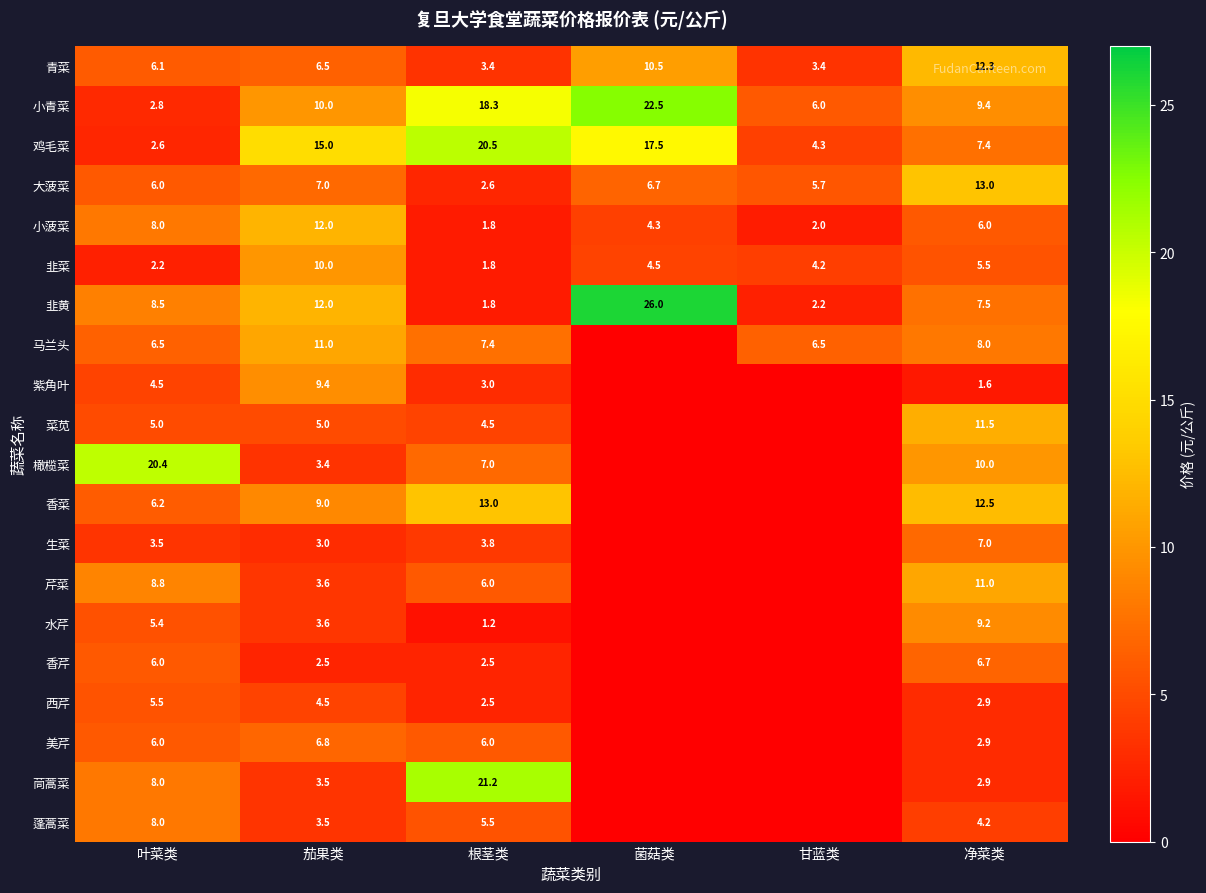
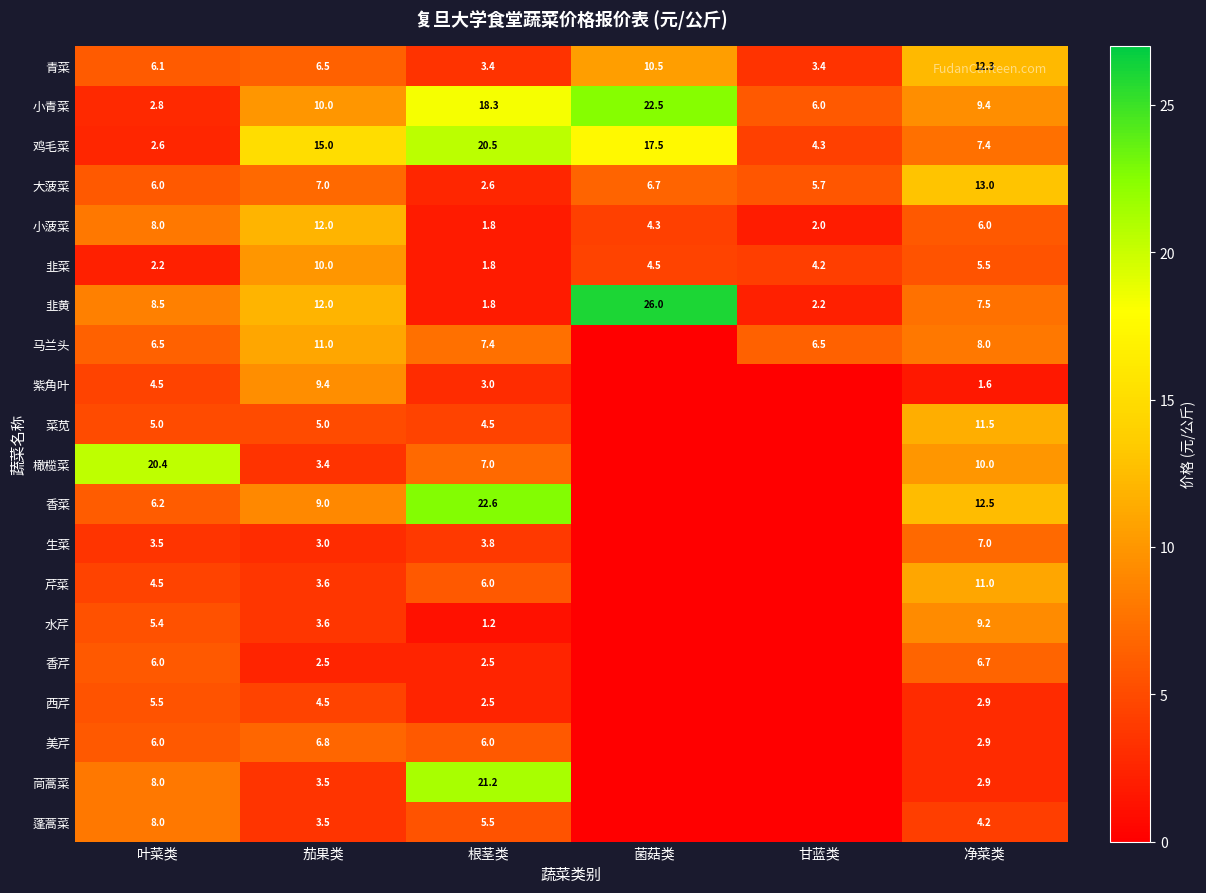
  {
    "青菜": {
      "叶菜类": 6.1,
      "茄果类": 6.5,
      "根茎类": 3.4,
      "菌菇类": 10.5,
      "甘蓝类": 3.4
    },
    "小青菜": {
      "叶菜类": 2.8,
      "茄果类": 10.0,
      "根茎类": 18.3,
      "菌菇类": 22.5,
      "甘蓝类": 6.0,
      "净菜类": 9.4
    },
    "鸡毛菜": {
      "叶菜类": 2.6,
      "茄果类": 15.0,
      "根茎类": 20.5,
      "菌菇类": 17.5,
      "甘蓝类": 4.3,
      "净菜类": 7.4
    },
    "大菠菜": {
      "叶菜类": 6.0,
      "茄果类": 7.0,
      "根茎类": 2.6,
      "菌菇类": 6.7,
      "甘蓝类": 5.7,
      "净菜类": 13.0
    },
    "小菠菜": {
      "叶菜类": 8.0,
      "茄果类": 12.0,
      "根茎类": 1.8,
      "菌菇类": 4.3,
      "甘蓝类": 2.0,
      "净菜类": 6.0
    },
    "韭菜": {
      "叶菜类": 2.2,
      "茄果类": 10.0,
      "根茎类": 1.8,
      "菌菇类": 4.5,
      "甘蓝类": 4.2,
      "净菜类": 5.5
    },
    "韭黄": {
      "叶菜类": 8.5,
      "茄果类": 12.0,
      "根茎类": 1.8,
      "菌菇类": 26.0,
      "甘蓝类": 2.2,
      "净菜类": 7.5
    },
    "马兰头": {
      "叶菜类": 6.5,
      "茄果类": 11.0,
      "根茎类": 7.4,
      "甘蓝类": 6.5,
      "净菜类": 8.0
    },
    "紫角叶": {
      "叶菜类": 4.5,
      "茄果类": 9.4,
      "根茎类": 3.0,
      "净菜类": 1.6
    },
    "菜苋": {
      "叶菜类": 5.0,
      "茄果类": 5.0,
      "根茎类": 4.5,
      "净菜类": 11.5
    },
    "橄榄菜": {
      "叶菜类": 20.4,
      "茄果类": 3.4,
      "根茎类": 7.0,
      "净菜类": 10.0
    },
    "香菜": {
      "叶菜类": 6.2,
      "茄果类": 9.0,
-     "根茎类": 13.0,
+     "根茎类": 22.6,
      "净菜类": 12.5
    },
    "生菜": {
      "叶菜类": 3.5,
      "茄果类": 3.0,
      "根茎类": 3.8,
      "净菜类": 7.0
    },
    "芹菜": {
-     "叶菜类": 8.8,
+     "叶菜类": 4.5,
      "茄果类": 3.6,
      "根茎类": 6.0,
      "净菜类": 11.0
    },
    "水芹": {
      "叶菜类": 5.4,
      "茄果类": 3.6,
      "根茎类": 1.2,
      "净菜类": 9.2
    },
    "香芹": {
      "叶菜类": 6.0,
      "茄果类": 2.5,
      "根茎类": 2.5,
      "净菜类": 6.7
    },
    "西芹": {
      "叶菜类": 5.5,
      "茄果类": 4.5,
      "根茎类": 2.5,
      "净菜类": 2.9
    },
    "美芹": {
      "叶菜类": 6.0,
      "茄果类": 6.8,
      "根茎类": 6.0,
      "净菜类": 2.9
    },
    "茼蒿菜": {
      "叶菜类": 8.0,
      "茄果类": 3.5,
      "根茎类": 21.2,
      "净菜类": 2.9
    },
    "蓬蒿菜": {
      "叶菜类": 8.0,
      "茄果类": 3.5,
      "根茎类": 5.5,
      "净菜类": 4.2
    }
  }
